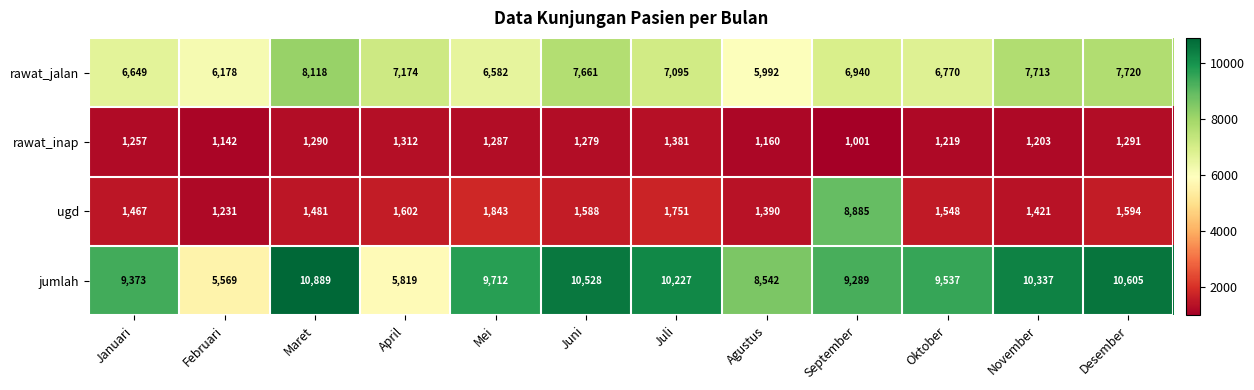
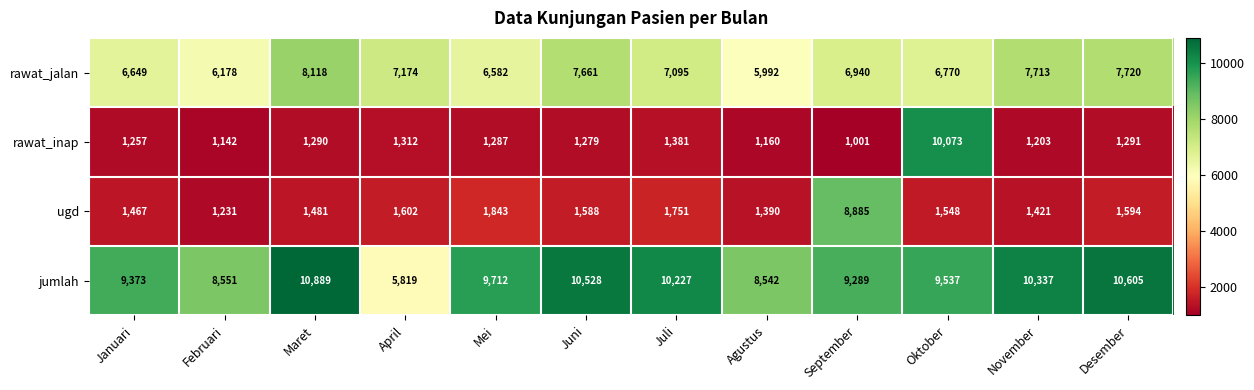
  {
    "rawat_jalan": {
      "Januari": "6,649",
      "Februari": "6,178",
      "Maret": "8,118",
      "April": "7,174",
      "Mei": "6,582",
      "Juni": "7,661",
      "Juli": "7,095",
      "Agustus": "5,992",
      "September": "6,940",
      "Oktober": "6,770",
      "November": "7,713",
      "Desember": "7,720"
    },
    "rawat_inap": {
      "Januari": "1,257",
      "Februari": "1,142",
      "Maret": "1,290",
      "April": "1,312",
      "Mei": "1,287",
      "Juni": "1,279",
      "Juli": "1,381",
      "Agustus": "1,160",
      "September": "1,001",
-     "Oktober": "1,219",
+     "Oktober": "10,073",
      "November": "1,203",
      "Desember": "1,291"
    },
    "ugd": {
      "Januari": "1,467",
      "Februari": "1,231",
      "Maret": "1,481",
      "April": "1,602",
      "Mei": "1,843",
      "Juni": "1,588",
      "Juli": "1,751",
      "Agustus": "1,390",
      "September": "8,885",
      "Oktober": "1,548",
      "November": "1,421",
      "Desember": "1,594"
    },
    "jumlah": {
      "Januari": "9,373",
-     "Februari": "5,569",
+     "Februari": "8,551",
      "Maret": "10,889",
      "April": "5,819",
      "Mei": "9,712",
      "Juni": "10,528",
      "Juli": "10,227",
      "Agustus": "8,542",
      "September": "9,289",
      "Oktober": "9,537",
      "November": "10,337",
      "Desember": "10,605"
    }
  }
